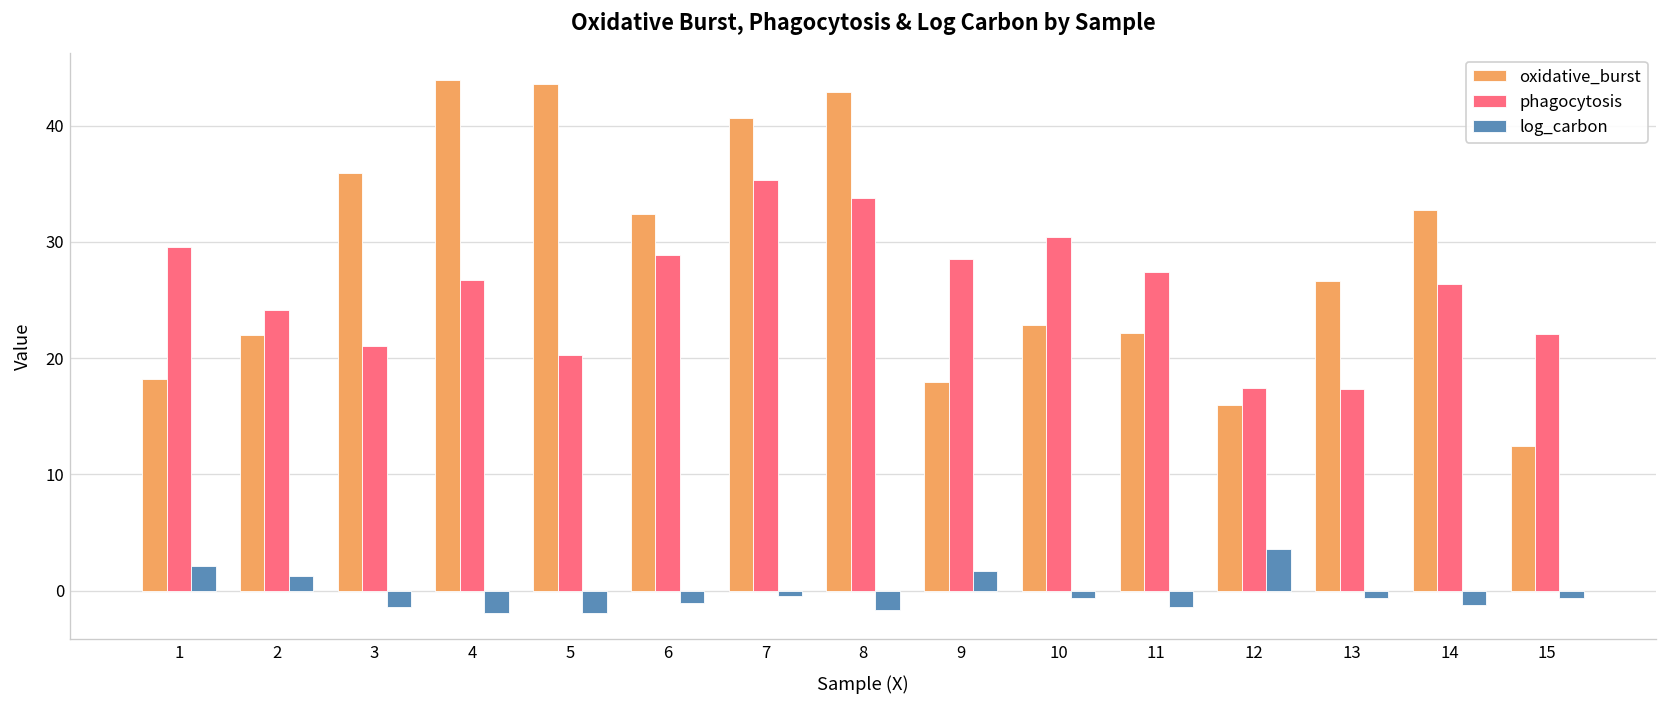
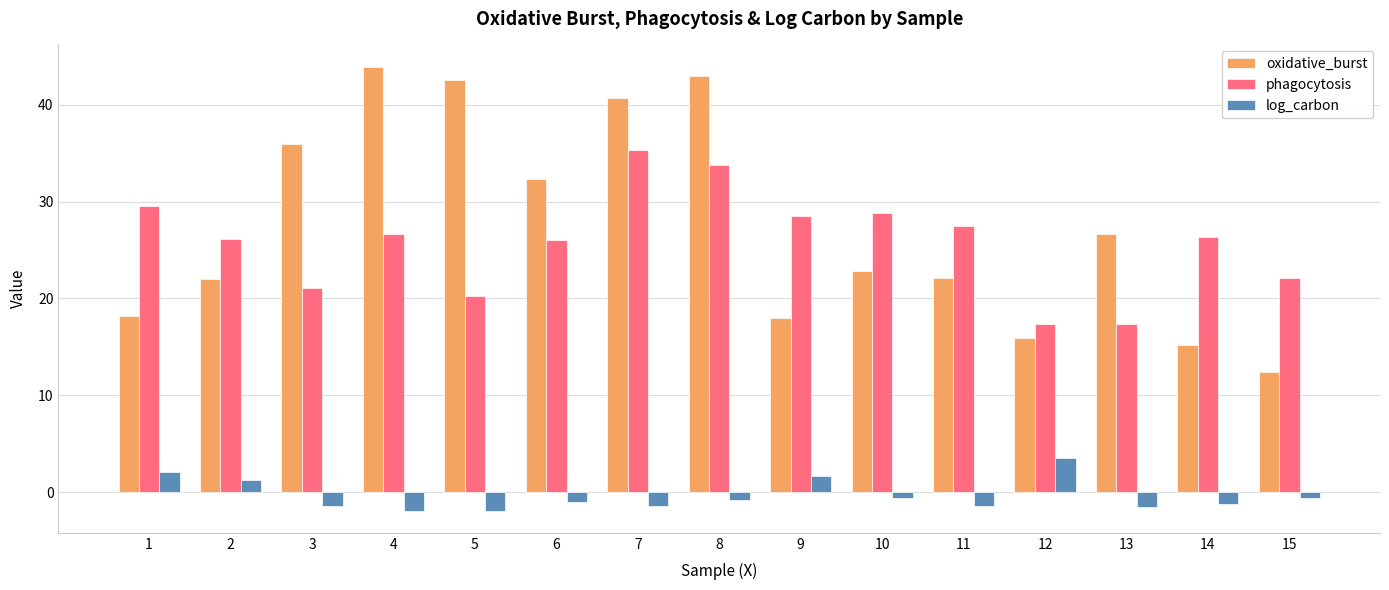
  {
    "oxidative_burst": {
      "1": 18,
      "2": 22,
      "3": 36,
      "4": 44,
-     "5": 44,
+     "5": 43,
      "6": 32,
      "7": 41,
      "8": 43,
      "9": 18,
      "10": 23,
      "11": 22,
      "12": 16,
      "13": 27,
-     "14": 33,
+     "14": 15,
      "15": 12
    },
    "phagocytosis": {
      "1": 30,
-     "2": 24,
+     "2": 26,
      "3": 21,
      "4": 27,
      "5": 20,
-     "6": 29,
+     "6": 26,
      "7": 35,
      "8": 34,
      "9": 29,
-     "10": 30,
+     "10": 29,
      "11": 27,
      "12": 17,
      "13": 17,
      "14": 26,
      "15": 22
    },
    "log_carbon": {
      "1": 2,
      "2": 1,
      "3": -1,
      "4": -2,
      "5": -2,
      "6": -1,
-     "7": 0,
-     "8": -2,
+     "7": -1,
+     "8": -1,
      "9": 2,
      "10": -1,
      "11": -1,
      "12": 4,
-     "13": -1,
+     "13": -2,
      "14": -1,
      "15": -1
    }
  }
